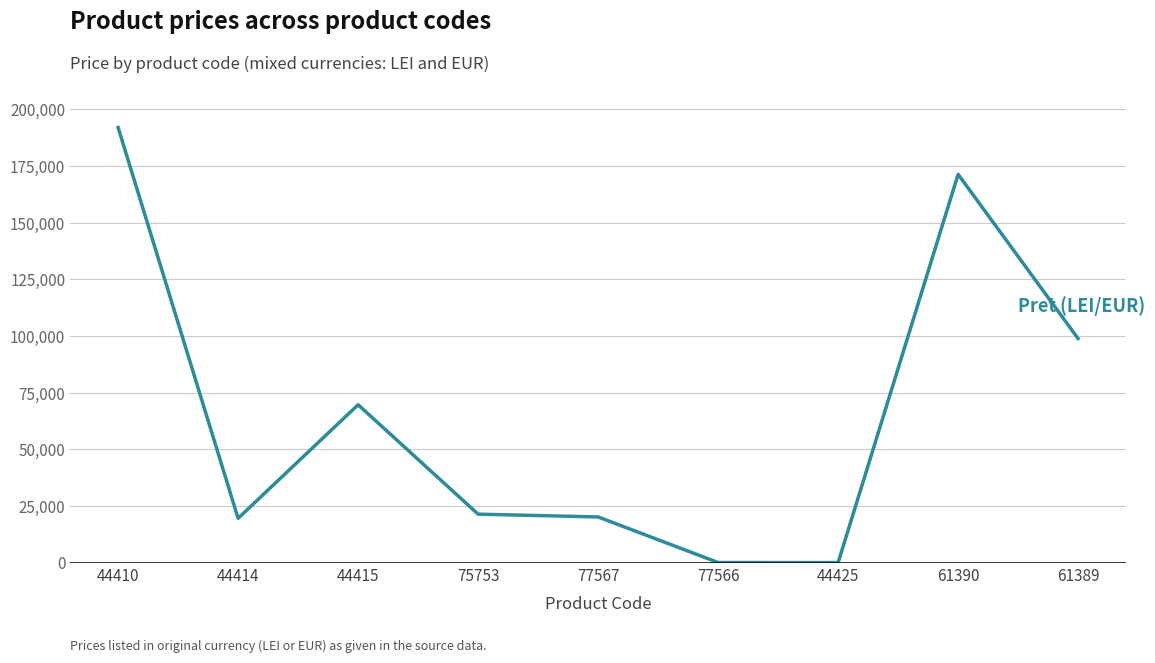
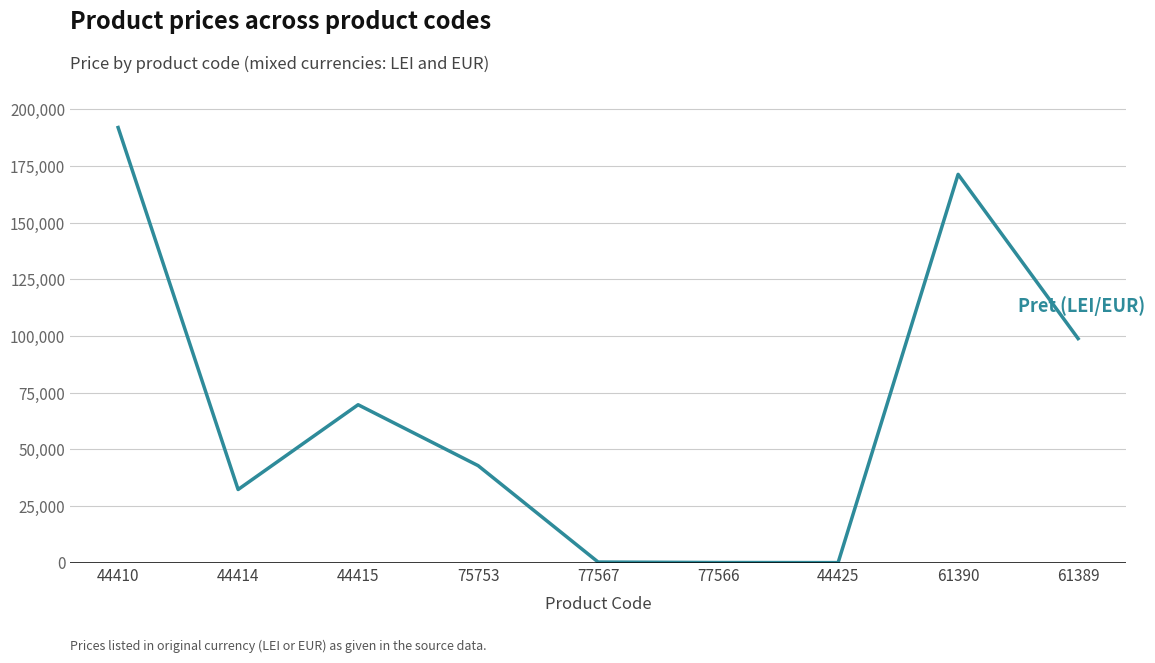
  {
    "44410": "192,000",
-   "44414": "20,000",
+   "44414": "32,000",
    "44415": "70,000",
-   "75753": "21,000",
-   "77567": "20,000",
+   "75753": "43,000",
+   "77567": "0",
    "77566": "0",
    "44425": "0",
    "61390": "171,000",
    "61389": "99,000"
  }
